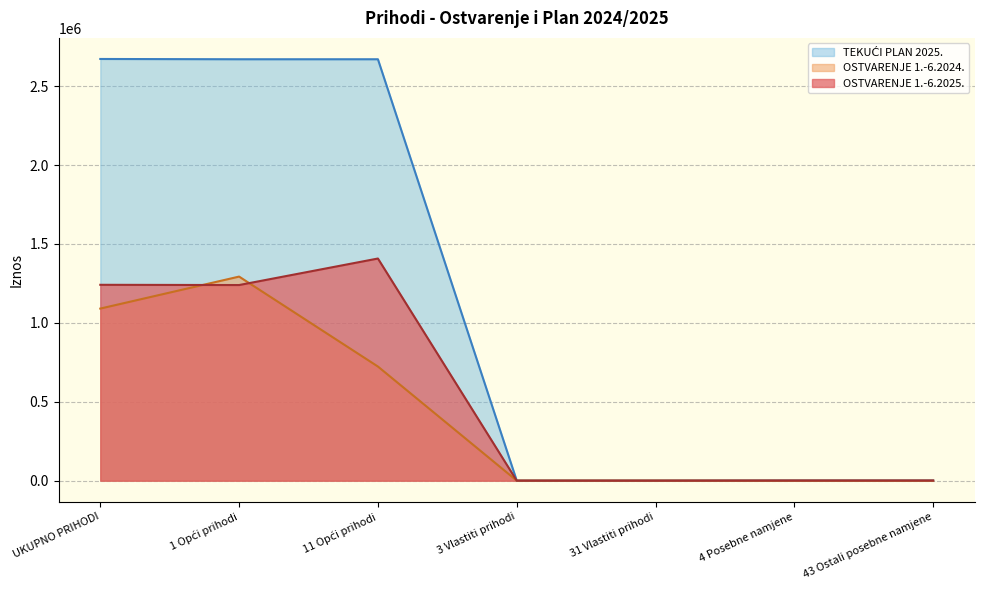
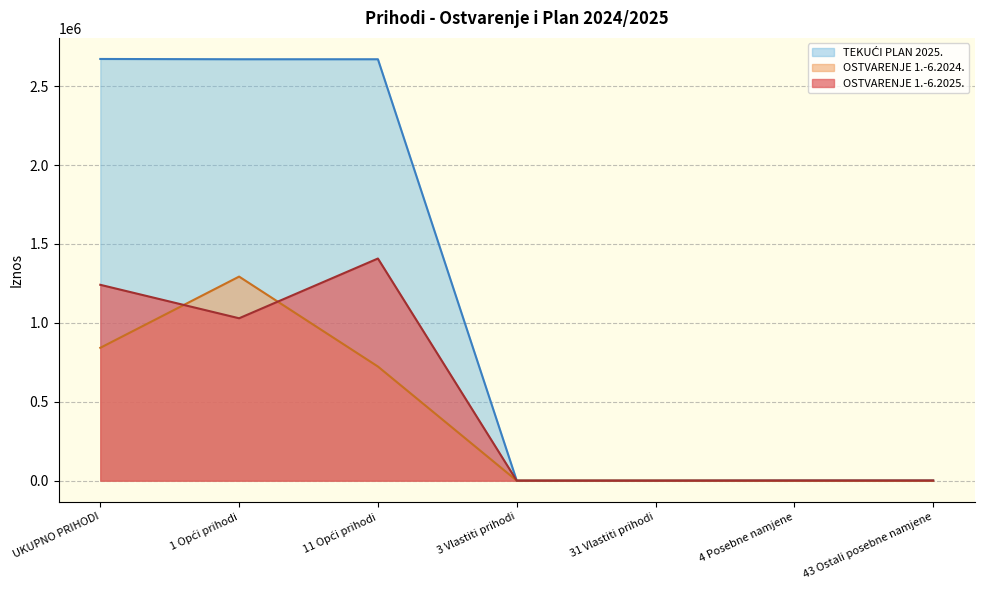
  {
    "TEKUĆI PLAN 2025.": {
      "UKUPNO PRIHODI": 2670000,
      "1 Opći prihodi": 2670000,
      "11 Opći prihodi": 2670000
    },
    "OSTVARENJE 1.-6.2024.": {
-     "UKUPNO PRIHODI": 1090000,
+     "UKUPNO PRIHODI": 840000,
      "1 Opći prihodi": 1290000,
      "11 Opći prihodi": 720000
    },
    "OSTVARENJE 1.-6.2025.": {
      "UKUPNO PRIHODI": 1240000,
-     "1 Opći prihodi": 1240000,
+     "1 Opći prihodi": 1030000,
      "11 Opći prihodi": 1410000
    }
  }
